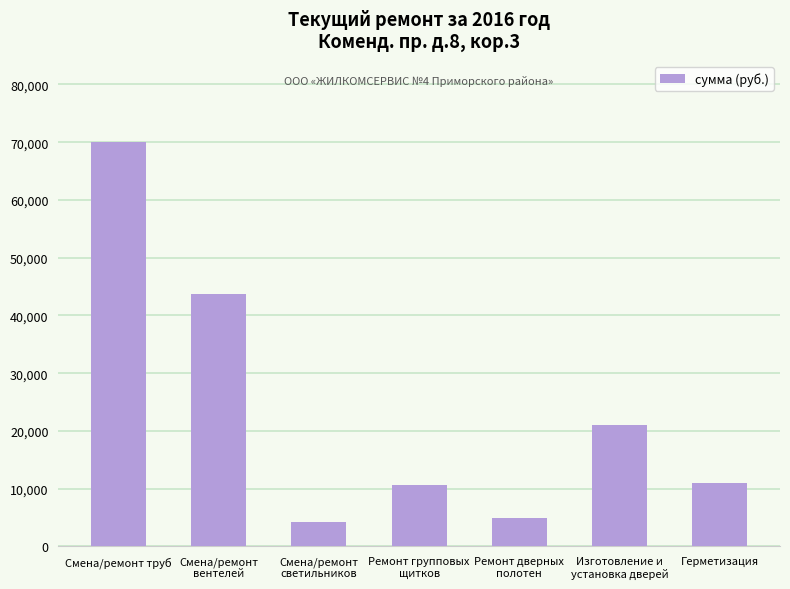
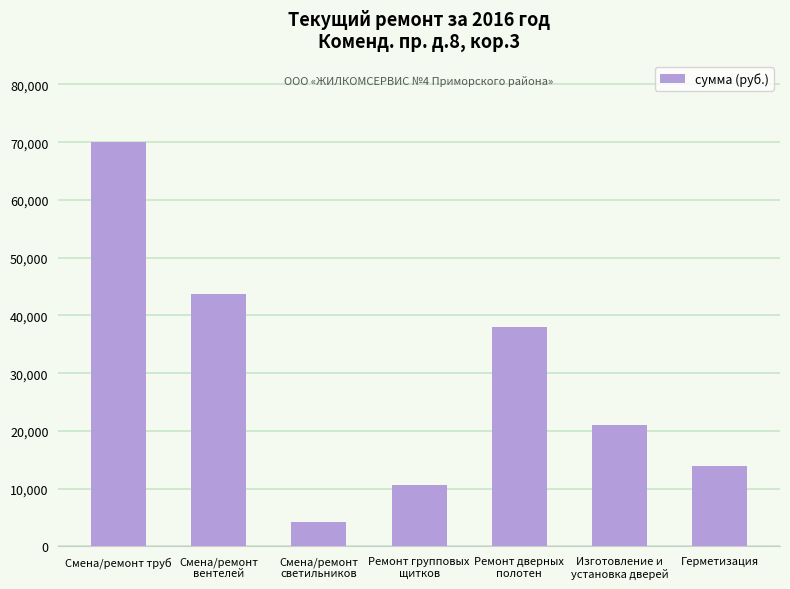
  {
    "Смена/ремонт труб": "70,000",
    "Смена/ремонт вентелей": "44,000",
    "Смена/ремонт светильников": "4,000",
    "Ремонт групповых щитков": "11,000",
-   "Ремонт дверных полотен": "5,000",
+   "Ремонт дверных полотен": "38,000",
    "Изготовление и установка дверей": "21,000",
-   "Герметизация": "11,000"
+   "Герметизация": "14,000"
  }
